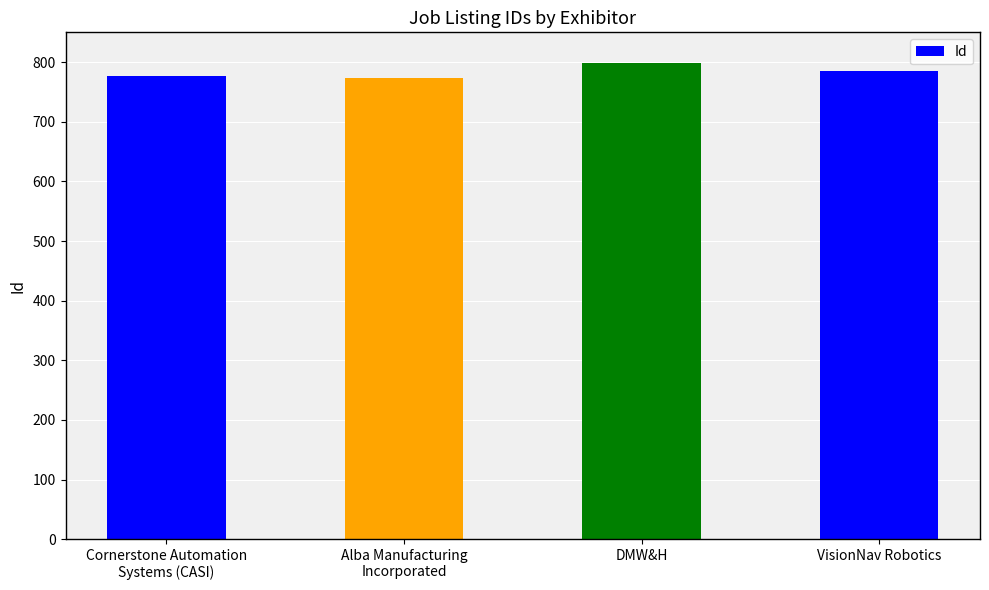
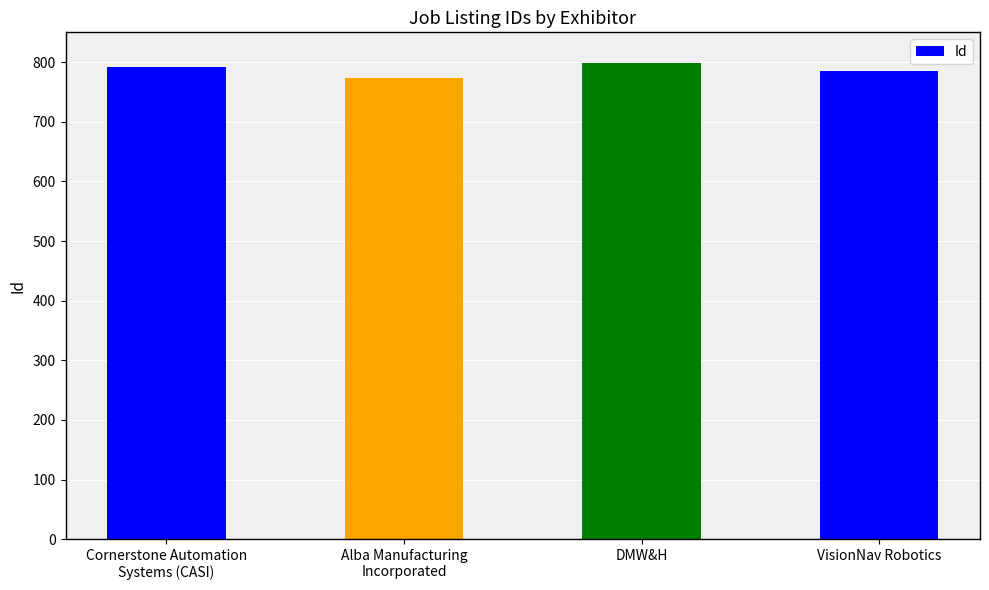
  {
-   "Cornerstone Automation Systems (CASI)": 780,
+   "Cornerstone Automation Systems (CASI)": 790,
    "Alba Manufacturing Incorporated": 770,
    "DMW&H": 800,
    "VisionNav Robotics": 790
  }
